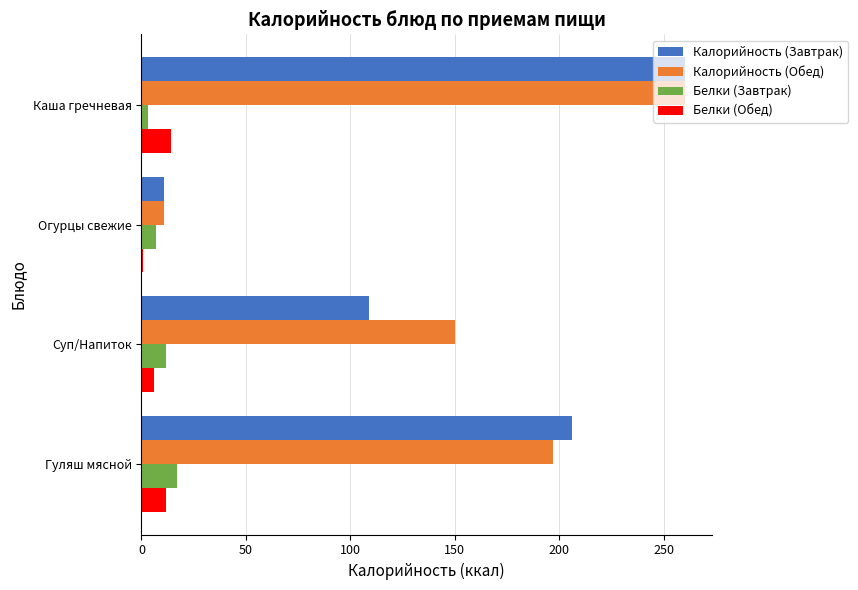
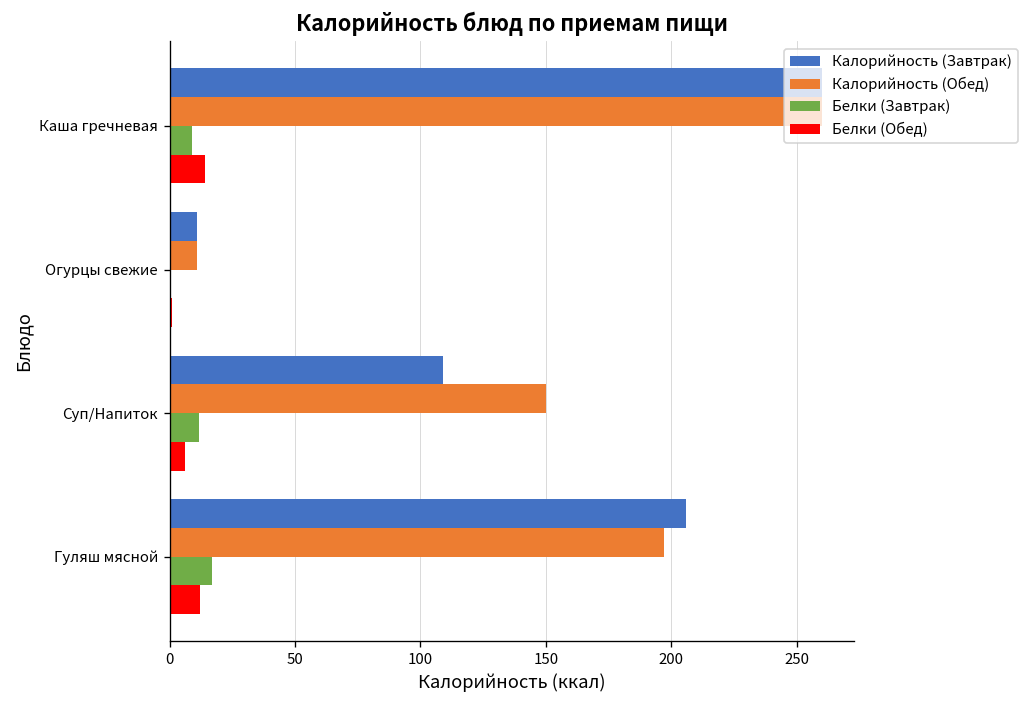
  {
    "Калорийность (Завтрак)": {
      "Огурцы свежие": 11,
      "Суп/Напиток": 109,
      "Гуляш мясной": 206
    },
    "Калорийность (Обед)": {
      "Огурцы свежие": 11,
      "Суп/Напиток": 150,
      "Гуляш мясной": 197
    },
    "Белки (Завтрак)": {
-     "Каша гречневая": 3,
-     "Огурцы свежие": 7,
+     "Каша гречневая": 9,
+     "Огурцы свежие": 1,
      "Суп/Напиток": 12,
      "Гуляш мясной": 17
    },
    "Белки (Обед)": {
      "Каша гречневая": 14,
      "Суп/Напиток": 6,
      "Гуляш мясной": 12
    }
  }
